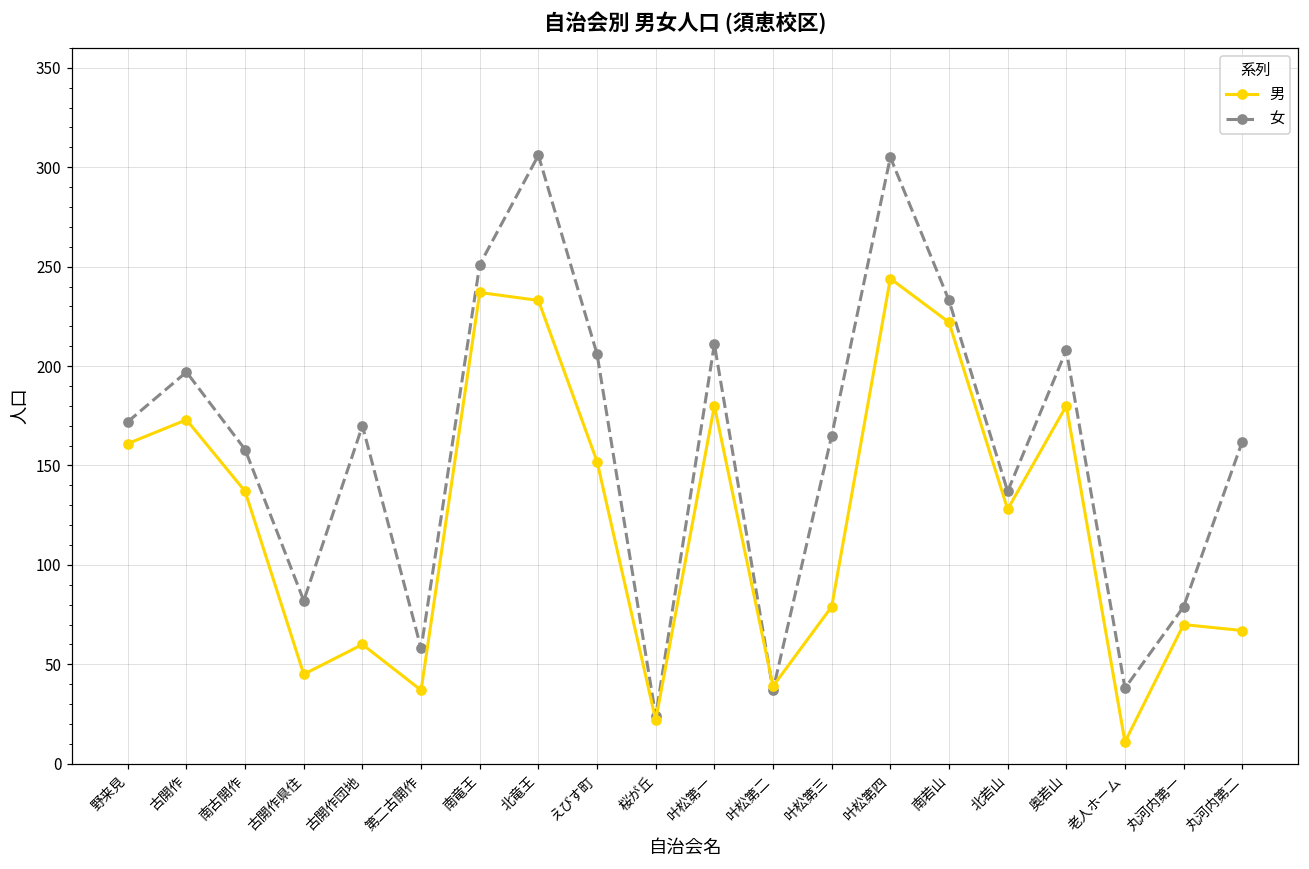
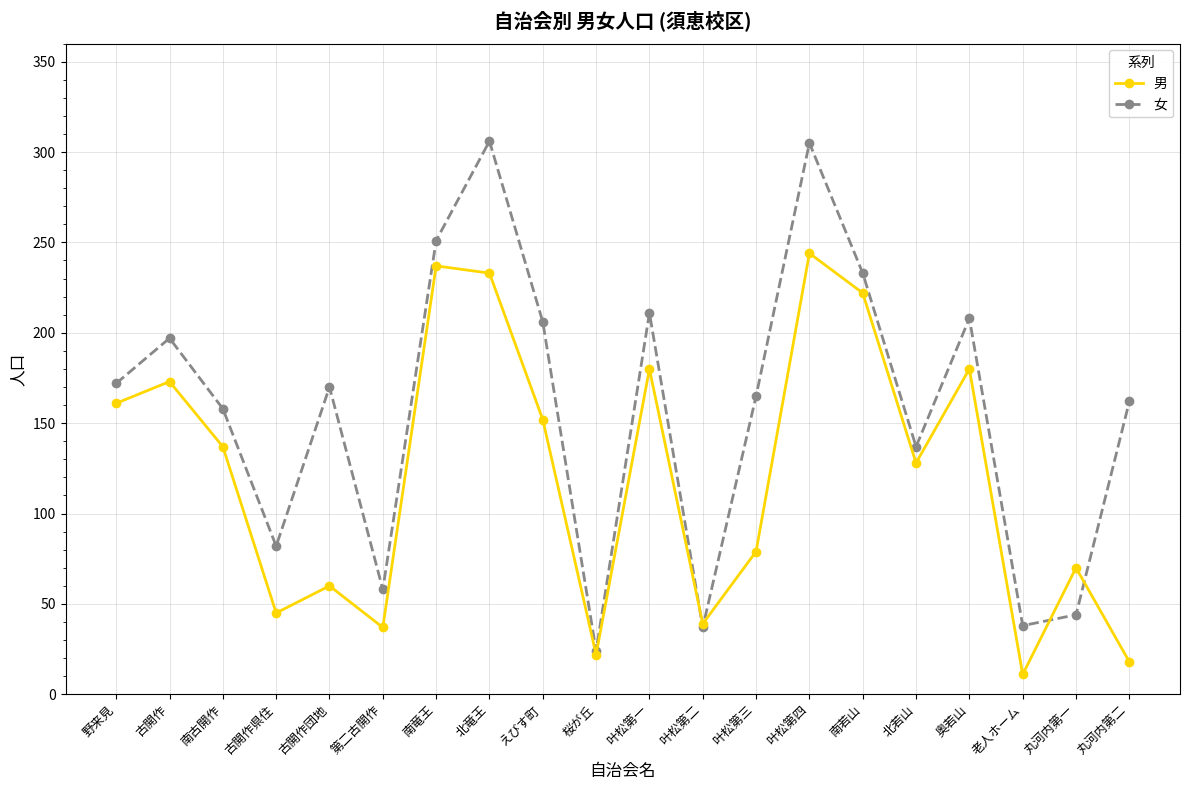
  {
    "男": {
      "野来見": 161,
      "古開作": 173,
      "南古開作": 137,
      "古開作県住": 45,
      "古開作団地": 60,
      "第二古開作": 37,
      "南竜王": 237,
      "北竜王": 233,
      "えびす町": 152,
      "桜が丘": 22,
      "叶松第一": 180,
      "叶松第二": 39,
      "叶松第三": 79,
      "叶松第四": 244,
      "南若山": 222,
      "北若山": 128,
      "奥若山": 180,
      "老人ホーム": 11,
      "丸河内第一": 70,
-     "丸河内第二": 67
+     "丸河内第二": 18
    },
    "女": {
      "野来見": 172,
      "古開作": 197,
      "南古開作": 158,
      "古開作県住": 82,
      "古開作団地": 170,
      "第二古開作": 58,
      "南竜王": 251,
      "北竜王": 306,
      "えびす町": 206,
      "桜が丘": 24,
      "叶松第一": 211,
      "叶松第二": 37,
      "叶松第三": 165,
      "叶松第四": 305,
      "南若山": 233,
      "北若山": 137,
      "奥若山": 208,
      "老人ホーム": 38,
-     "丸河内第一": 79,
+     "丸河内第一": 44,
      "丸河内第二": 162
    }
  }
